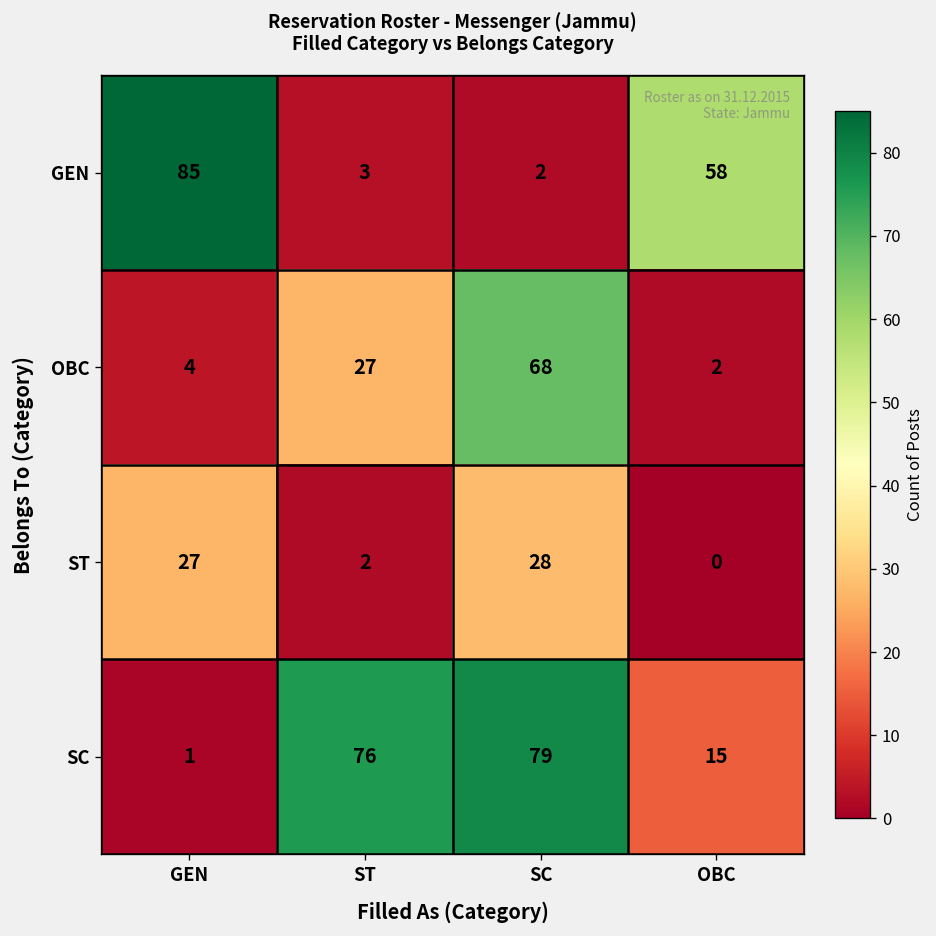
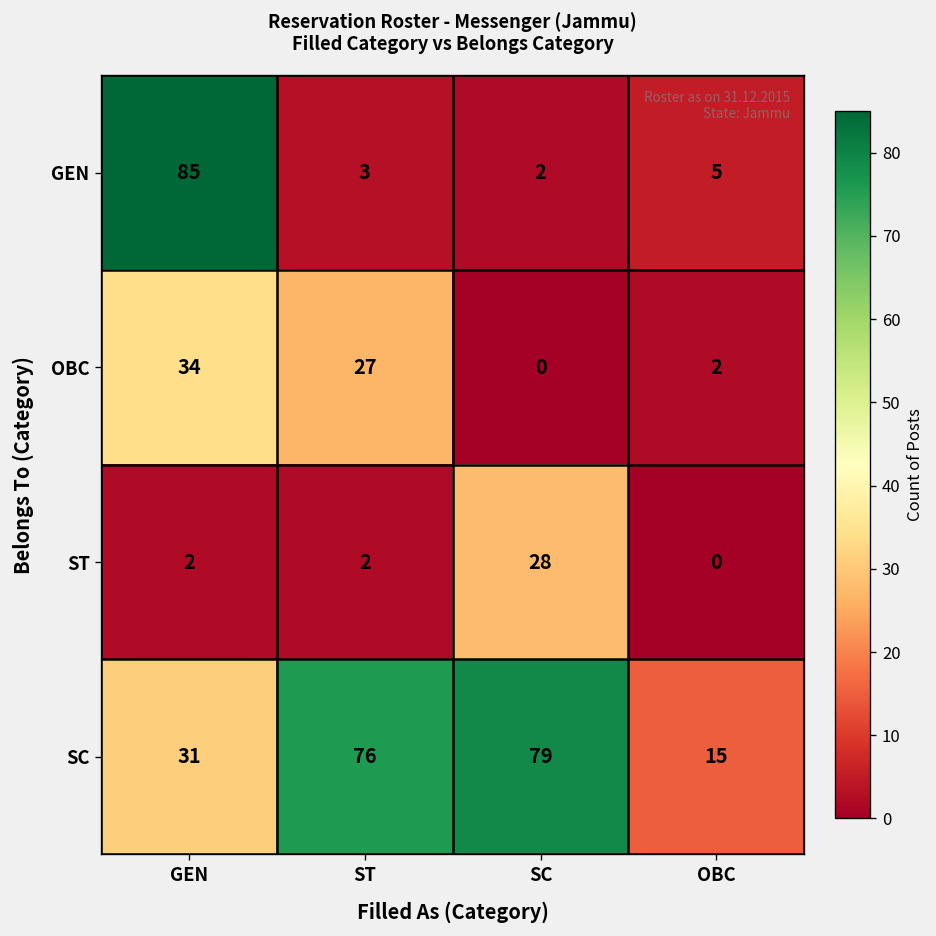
  {
    "GEN": {
      "GEN": 85,
      "ST": 3,
      "SC": 2,
-     "OBC": 58
+     "OBC": 5
    },
    "OBC": {
-     "GEN": 4,
+     "GEN": 34,
      "ST": 27,
-     "SC": 68,
+     "SC": 0,
      "OBC": 2
    },
    "ST": {
-     "GEN": 27,
+     "GEN": 2,
      "ST": 2,
      "SC": 28,
      "OBC": 0
    },
    "SC": {
-     "GEN": 1,
+     "GEN": 31,
      "ST": 76,
      "SC": 79,
      "OBC": 15
    }
  }
